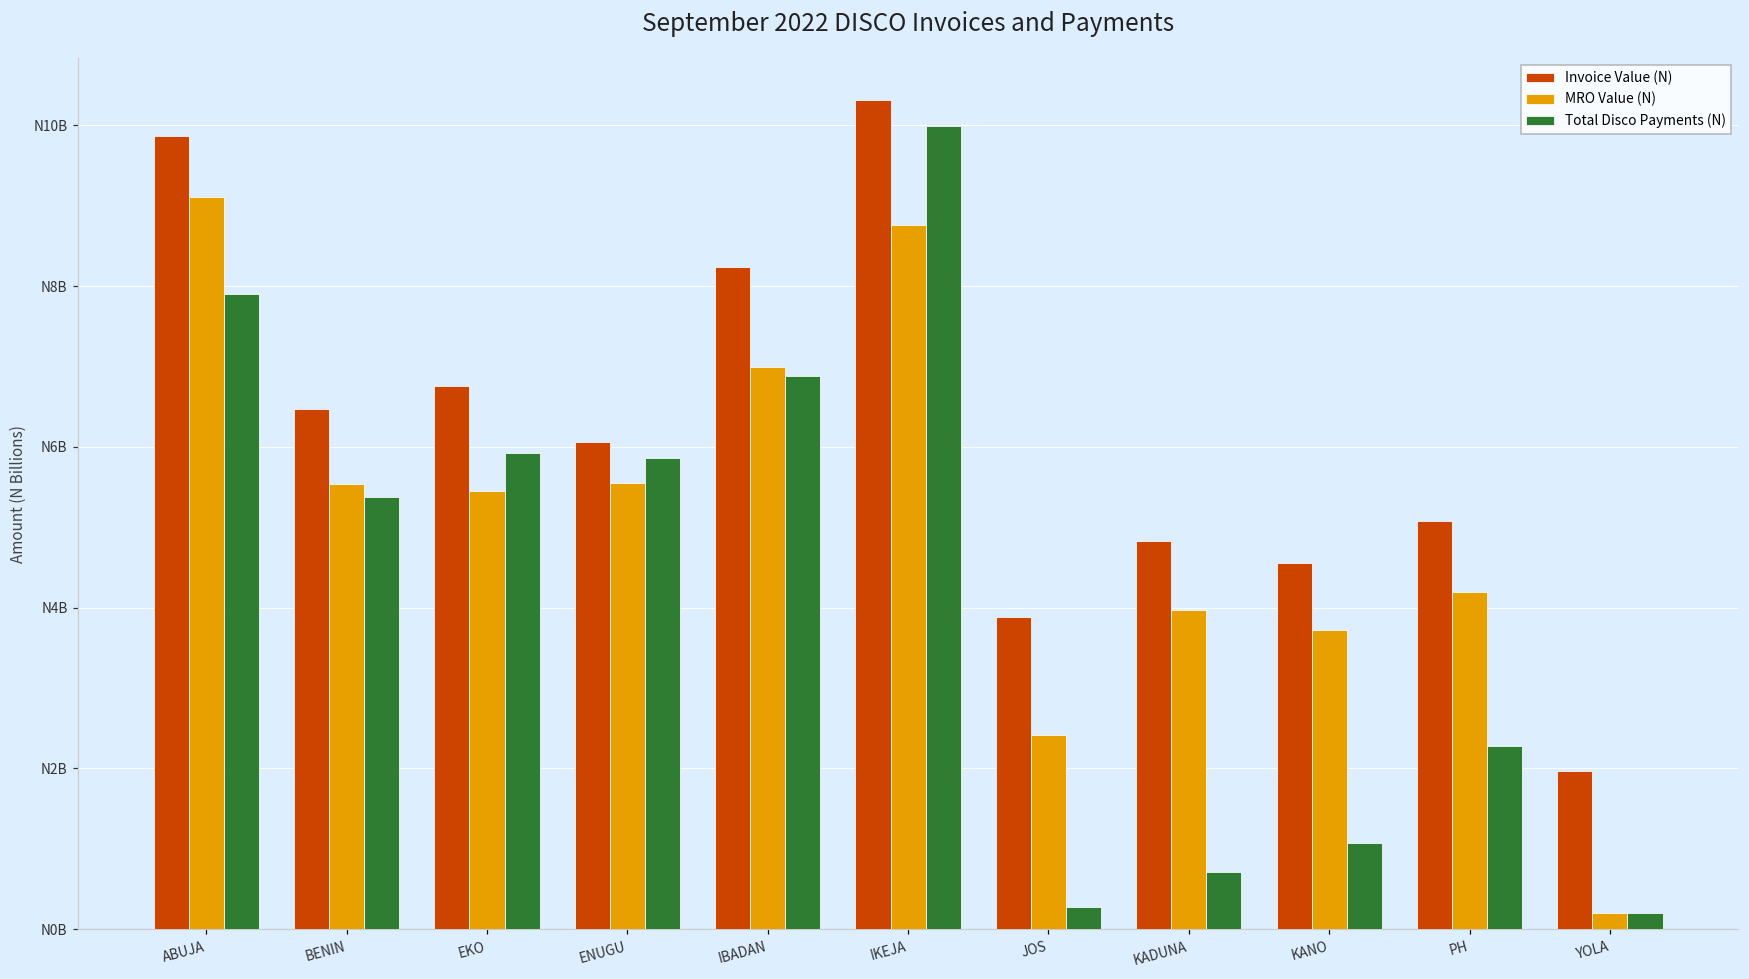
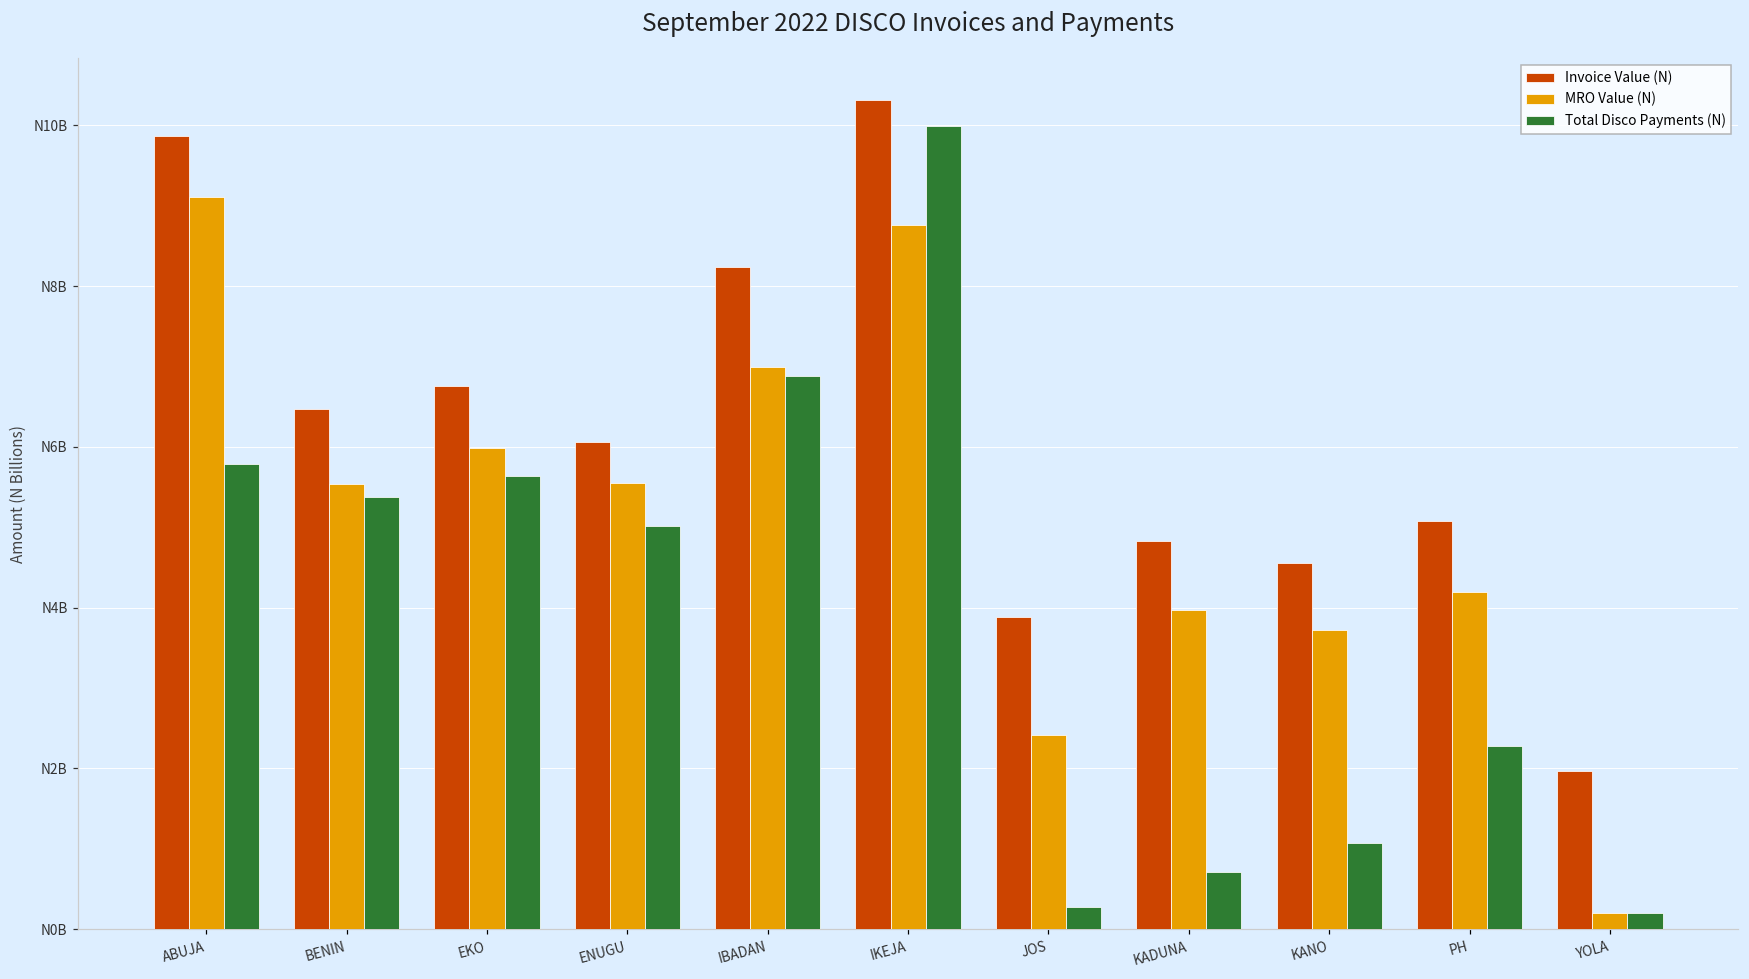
  {
    "Invoice Value (N)": {
      "ABUJA": "N9900000000",
      "BENIN": "N6500000000",
      "EKO": "N6800000000",
      "ENUGU": "N6100000000",
      "IBADAN": "N8200000000",
      "IKEJA": "N10300000000",
      "JOS": "N3900000000",
      "KADUNA": "N4800000000",
      "KANO": "N4600000000",
      "PH": "N5100000000",
      "YOLA": "N2000000000"
    },
    "MRO Value (N)": {
      "ABUJA": "N9100000000",
      "BENIN": "N5500000000",
-     "EKO": "N5500000000",
+     "EKO": "N6000000000",
      "ENUGU": "N5500000000",
      "IBADAN": "N7000000000",
      "IKEJA": "N8800000000",
      "JOS": "N2400000000",
      "KADUNA": "N4000000000",
      "KANO": "N3700000000",
      "PH": "N4200000000",
      "YOLA": "N200000000"
    },
    "Total Disco Payments (N)": {
-     "ABUJA": "N7900000000",
+     "ABUJA": "N5800000000",
      "BENIN": "N5400000000",
-     "EKO": "N5900000000",
-     "ENUGU": "N5900000000",
+     "EKO": "N5600000000",
+     "ENUGU": "N5000000000",
      "IBADAN": "N6900000000",
      "IKEJA": "N10000000000",
      "JOS": "N300000000",
      "KADUNA": "N700000000",
      "KANO": "N1100000000",
      "PH": "N2300000000",
      "YOLA": "N200000000"
    }
  }
